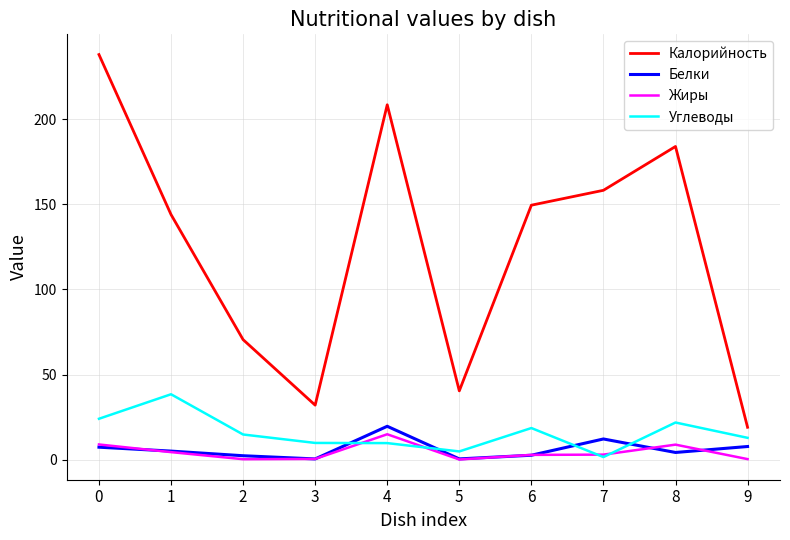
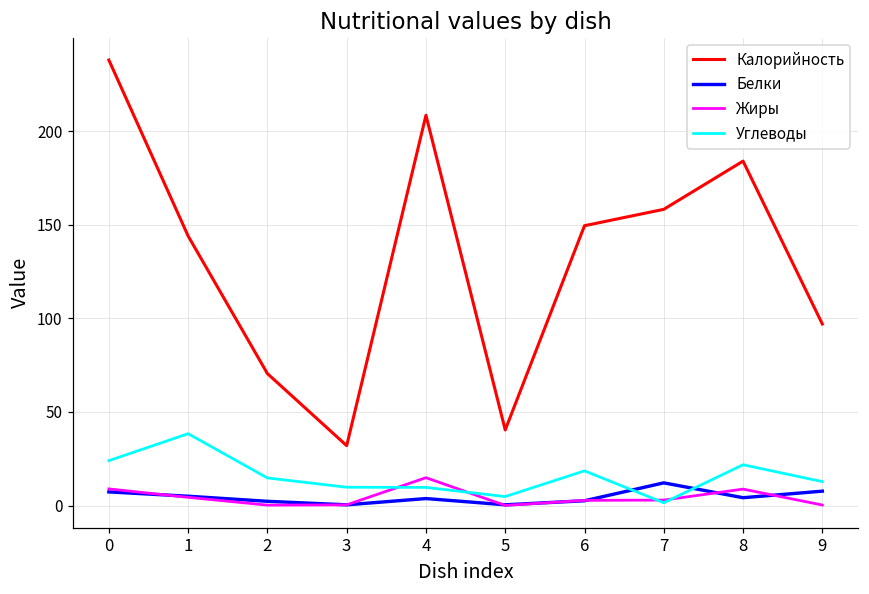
  {
    "Калорийность": {
      "0": 238,
      "1": 144,
      "2": 71,
      "3": 32,
      "4": 209,
      "5": 40,
      "6": 150,
      "7": 158,
      "8": 184,
-     "9": 19
+     "9": 97
    },
    "Белки": {
      "0": 7,
      "2": 2,
-     "4": 20,
+     "4": 4,
      "7": 12,
      "8": 4,
      "9": 8
    },
    "Жиры": {
      "0": 9,
      "2": 0,
      "4": 15,
      "8": 9,
      "9": 0
    },
    "Углеводы": {
      "0": 24,
      "1": 38,
      "2": 15,
      "3": 10,
      "4": 10,
      "5": 5,
      "6": 19,
      "8": 22,
      "9": 13
    }
  }
